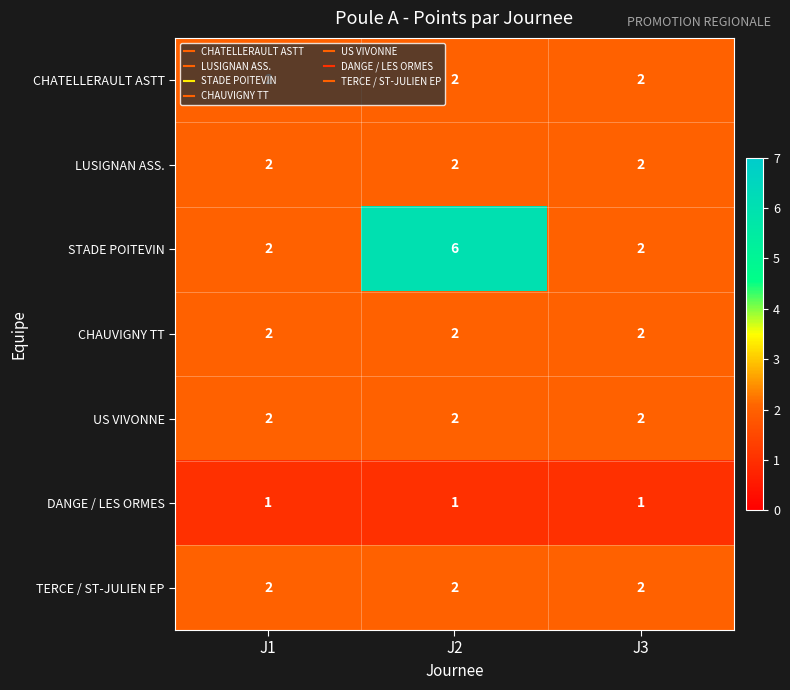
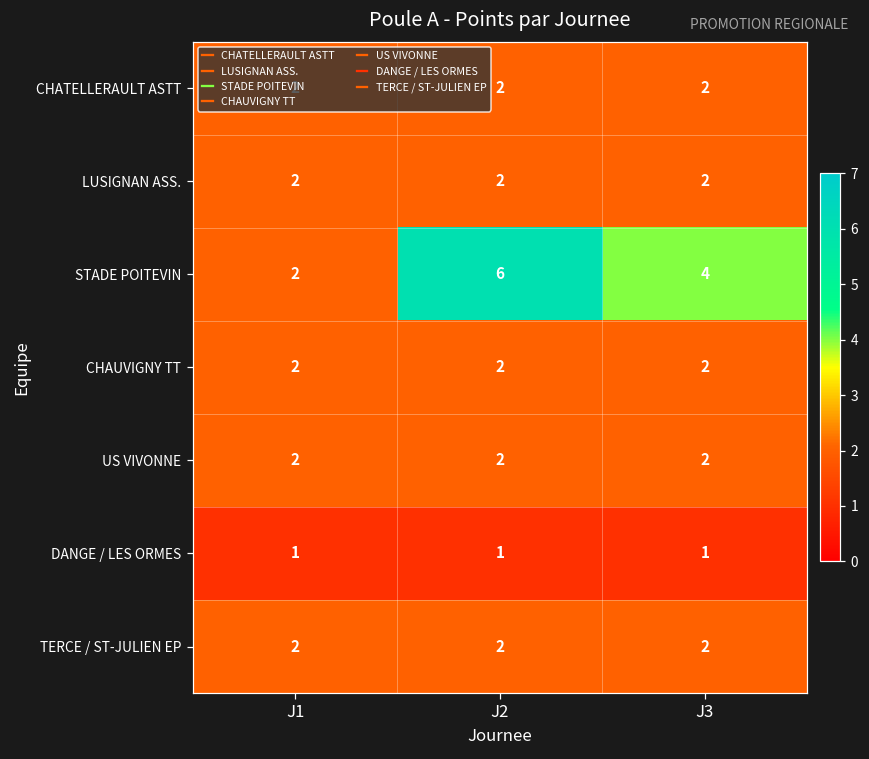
  {
    "CHATELLERAULT ASTT": {
      "J2": 2,
      "J3": 2
    },
    "LUSIGNAN ASS.": {
      "J1": 2,
      "J2": 2,
      "J3": 2
    },
    "STADE POITEVIN": {
      "J1": 2,
      "J2": 6,
-     "J3": 2
+     "J3": 4
    },
    "CHAUVIGNY TT": {
      "J1": 2,
      "J2": 2,
      "J3": 2
    },
    "US VIVONNE": {
      "J1": 2,
      "J2": 2,
      "J3": 2
    },
    "DANGE / LES ORMES": {
      "J1": 1,
      "J2": 1,
      "J3": 1
    },
    "TERCE / ST-JULIEN EP": {
      "J1": 2,
      "J2": 2,
      "J3": 2
    }
  }
